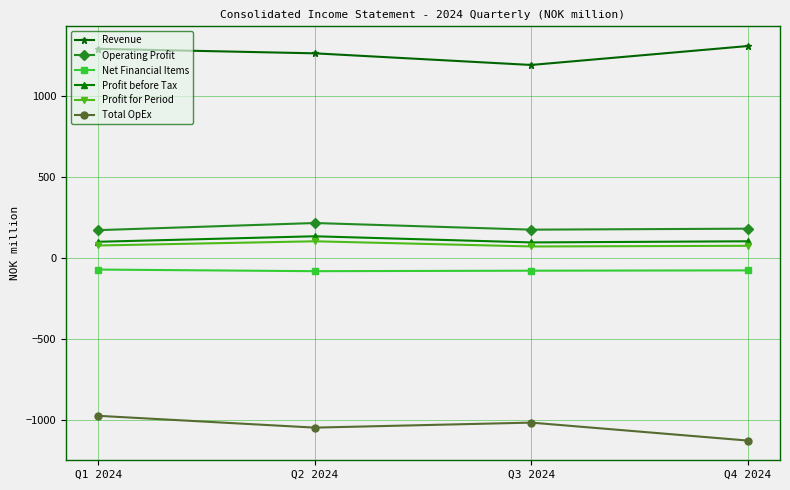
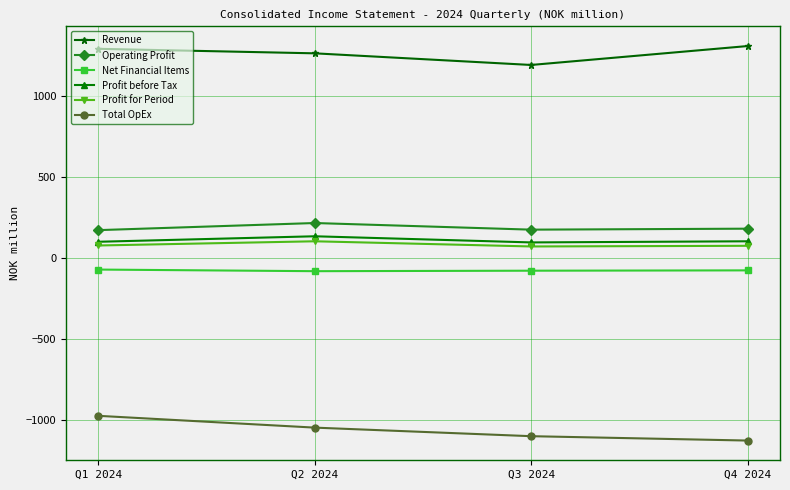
  {
    "Total OpEx": {
      "Q1 2024": -980,
      "Q2 2024": -1050,
-     "Q3 2024": -1020,
+     "Q3 2024": -1100,
      "Q4 2024": -1130
    }
  }
